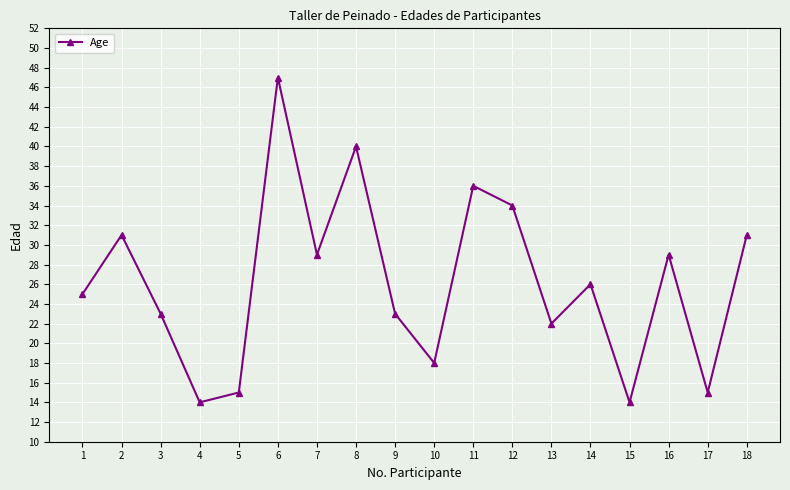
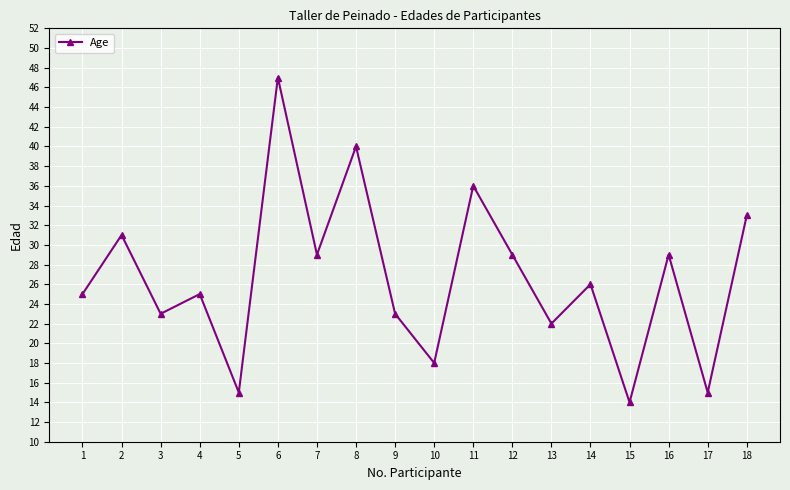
  {
    "1": 25,
    "2": 31,
    "3": 23,
-   "4": 14,
+   "4": 25,
    "5": 15,
    "6": 47,
    "7": 29,
    "8": 40,
    "9": 23,
    "10": 18,
    "11": 36,
-   "12": 34,
+   "12": 29,
    "13": 22,
    "14": 26,
    "15": 14,
    "16": 29,
    "17": 15,
-   "18": 31
+   "18": 33
  }
